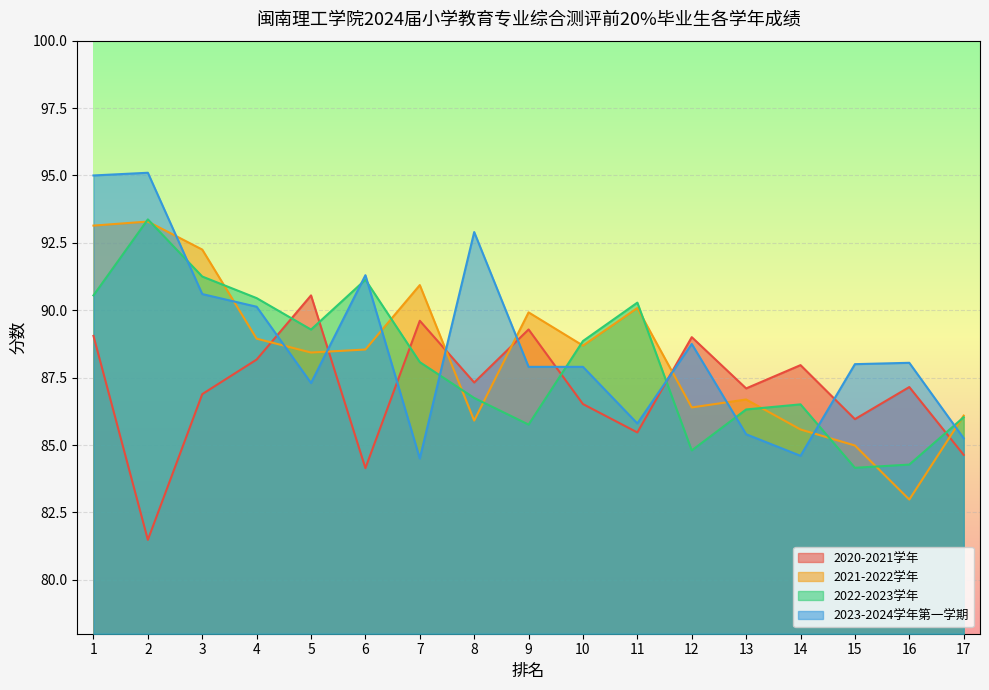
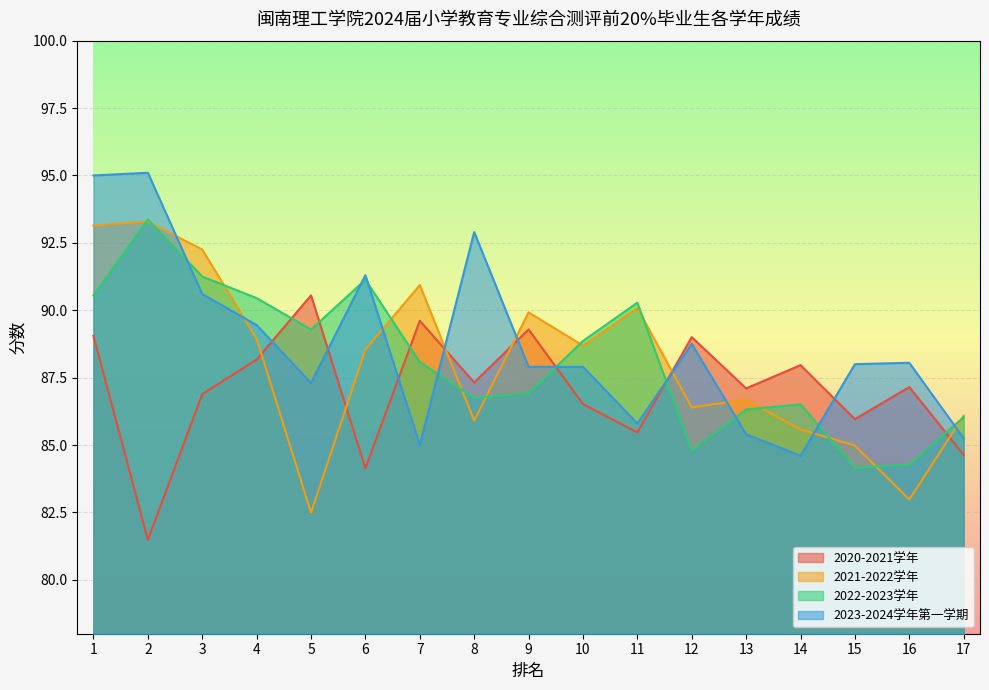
  {
    "2020-2021学年": {
      "1": 89.0,
      "2": 81.5,
      "3": 86.9,
      "4": 88.2,
      "5": 90.6,
      "6": 84.1,
      "7": 89.6,
      "8": 87.3,
      "9": 89.3,
      "10": 86.5,
      "11": 85.5,
      "12": 89.0,
      "13": 87.1,
      "14": 88.0,
      "15": 86.0,
      "16": 87.2,
      "17": 84.6
    },
    "2021-2022学年": {
      "1": 93.1,
      "3": 92.3,
      "4": 88.9,
-     "5": 88.4,
+     "5": 82.5,
      "6": 88.5,
      "7": 90.9,
      "8": 85.9,
      "9": 89.9,
      "10": 88.7,
      "11": 90.1,
      "12": 86.4,
      "13": 86.7,
      "14": 85.6,
      "15": 85.0,
      "16": 83.0
    },
    "2022-2023学年": {
      "1": 90.6,
      "3": 91.3,
      "4": 90.4,
      "5": 89.3,
      "6": 91.1,
      "7": 88.1,
      "8": 86.7,
-     "9": 85.8,
+     "9": 86.9,
      "10": 88.9,
      "11": 90.3,
      "12": 84.8,
      "13": 86.3,
      "14": 86.5,
      "15": 84.2,
      "16": 84.3
    },
    "2023-2024学年第一学期": {
      "1": 95.0,
      "2": 95.1,
      "3": 90.6,
-     "4": 90.1,
+     "4": 89.5,
      "5": 87.3,
      "6": 91.3,
-     "7": 84.5,
+     "7": 85.0,
      "8": 92.9,
      "9": 87.9,
      "10": 87.9,
      "11": 85.8,
      "12": 88.8,
      "13": 85.4,
      "14": 84.6,
      "15": 88.0,
      "16": 88.1,
      "17": 85.3
    }
  }
